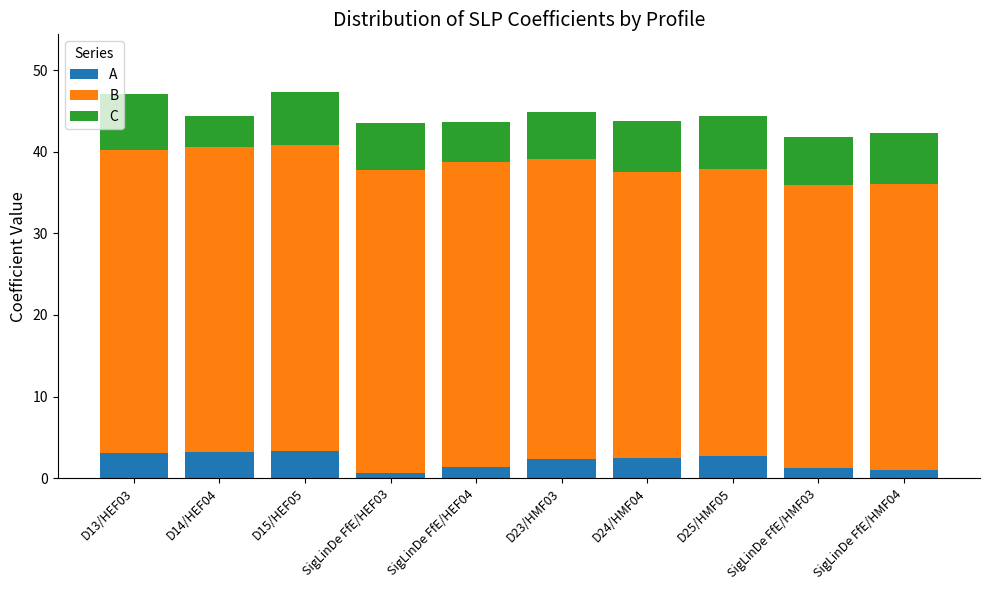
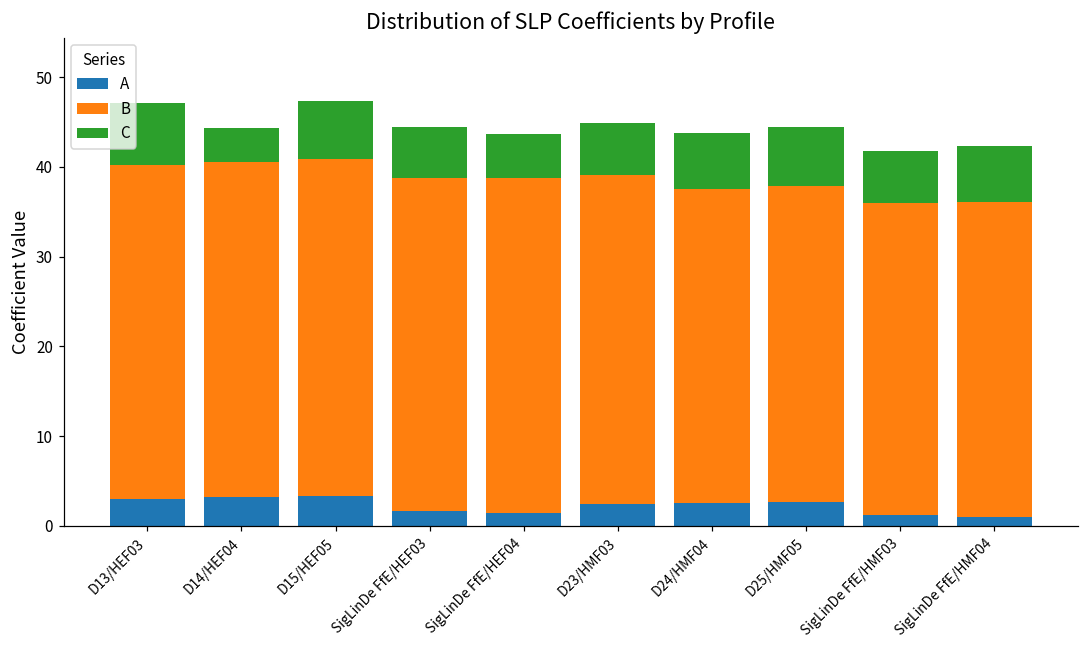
  {
    "A": {
      "D13/HEF03": 3,
      "D14/HEF04": 3,
      "D15/HEF05": 3,
-     "SigLinDe FfE/HEF03": 1,
+     "SigLinDe FfE/HEF03": 2,
      "SigLinDe FfE/HEF04": 1,
      "D23/HMF03": 2,
      "D24/HMF04": 3,
      "D25/HMF05": 3,
      "SigLinDe FfE/HMF03": 1,
      "SigLinDe FfE/HMF04": 1
    },
    "B": {
      "D13/HEF03": 37,
      "D14/HEF04": 37,
      "D15/HEF05": 38,
      "SigLinDe FfE/HEF03": 37,
      "SigLinDe FfE/HEF04": 37,
      "D23/HMF03": 37,
      "D24/HMF04": 35,
      "D25/HMF05": 35,
      "SigLinDe FfE/HMF03": 35,
      "SigLinDe FfE/HMF04": 35
    },
    "C": {
      "D13/HEF03": 7,
      "D14/HEF04": 4,
      "D15/HEF05": 6,
      "SigLinDe FfE/HEF03": 6,
      "SigLinDe FfE/HEF04": 5,
      "D23/HMF03": 6,
      "D24/HMF04": 6,
      "D25/HMF05": 7,
      "SigLinDe FfE/HMF03": 6,
      "SigLinDe FfE/HMF04": 6
    }
  }
